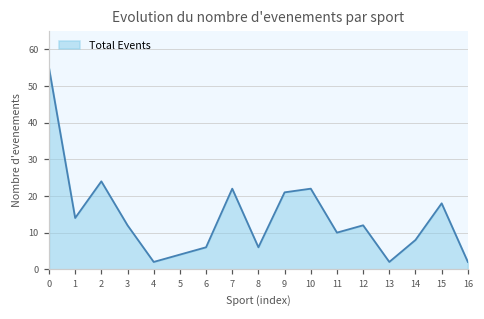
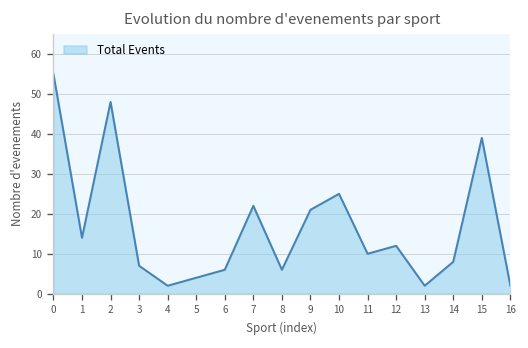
  {
    "0": 55,
    "1": 14,
-   "2": 24,
-   "3": 12,
+   "2": 48,
+   "3": 7,
    "4": 2,
    "5": 4,
    "6": 6,
    "7": 22,
    "8": 6,
    "9": 21,
-   "10": 22,
+   "10": 25,
    "11": 10,
    "12": 12,
    "13": 2,
    "14": 8,
-   "15": 18,
+   "15": 39,
    "16": 2
  }
